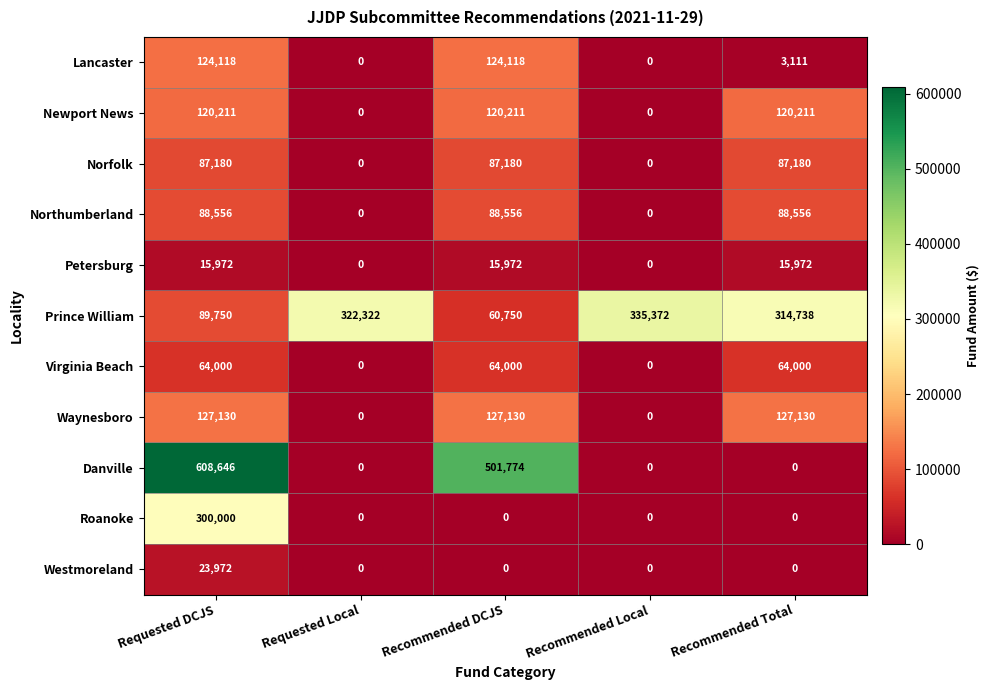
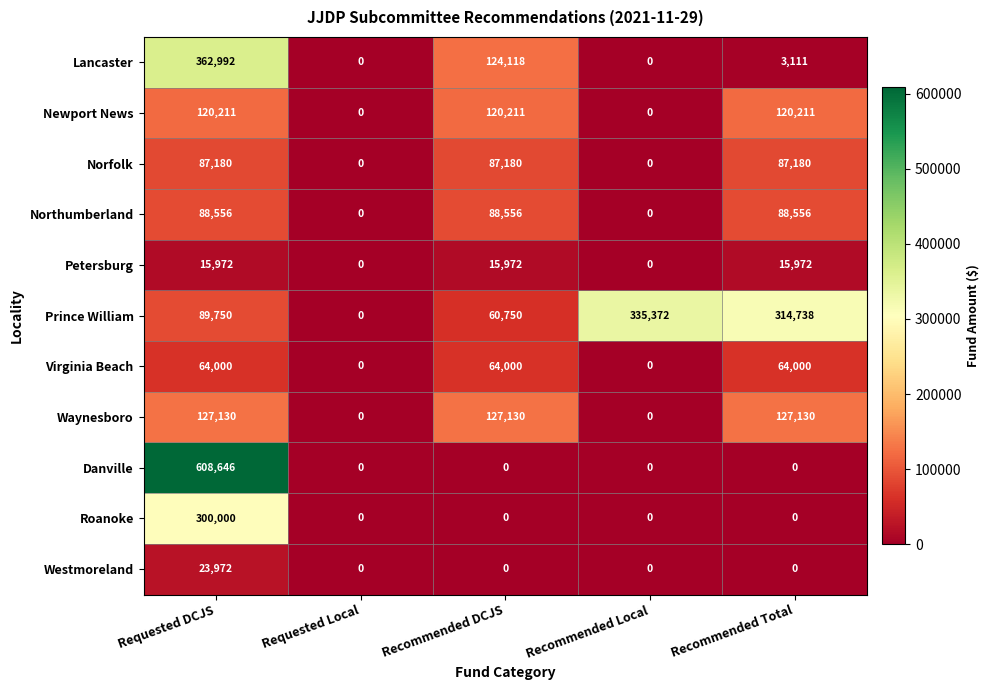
  {
    "Lancaster": {
-     "Requested DCJS": "124,118",
+     "Requested DCJS": "362,992",
      "Requested Local": "0",
      "Recommended DCJS": "124,118",
      "Recommended Local": "0",
      "Recommended Total": "3,111"
    },
    "Newport News": {
      "Requested DCJS": "120,211",
      "Requested Local": "0",
      "Recommended DCJS": "120,211",
      "Recommended Local": "0",
      "Recommended Total": "120,211"
    },
    "Norfolk": {
      "Requested DCJS": "87,180",
      "Requested Local": "0",
      "Recommended DCJS": "87,180",
      "Recommended Local": "0",
      "Recommended Total": "87,180"
    },
    "Northumberland": {
      "Requested DCJS": "88,556",
      "Requested Local": "0",
      "Recommended DCJS": "88,556",
      "Recommended Local": "0",
      "Recommended Total": "88,556"
    },
    "Petersburg": {
      "Requested DCJS": "15,972",
      "Requested Local": "0",
      "Recommended DCJS": "15,972",
      "Recommended Local": "0",
      "Recommended Total": "15,972"
    },
    "Prince William": {
      "Requested DCJS": "89,750",
-     "Requested Local": "322,322",
+     "Requested Local": "0",
      "Recommended DCJS": "60,750",
      "Recommended Local": "335,372",
      "Recommended Total": "314,738"
    },
    "Virginia Beach": {
      "Requested DCJS": "64,000",
      "Requested Local": "0",
      "Recommended DCJS": "64,000",
      "Recommended Local": "0",
      "Recommended Total": "64,000"
    },
    "Waynesboro": {
      "Requested DCJS": "127,130",
      "Requested Local": "0",
      "Recommended DCJS": "127,130",
      "Recommended Local": "0",
      "Recommended Total": "127,130"
    },
    "Danville": {
      "Requested DCJS": "608,646",
      "Requested Local": "0",
-     "Recommended DCJS": "501,774",
+     "Recommended DCJS": "0",
      "Recommended Local": "0",
      "Recommended Total": "0"
    },
    "Roanoke": {
      "Requested DCJS": "300,000",
      "Requested Local": "0",
      "Recommended DCJS": "0",
      "Recommended Local": "0",
      "Recommended Total": "0"
    },
    "Westmoreland": {
      "Requested DCJS": "23,972",
      "Requested Local": "0",
      "Recommended DCJS": "0",
      "Recommended Local": "0",
      "Recommended Total": "0"
    }
  }
